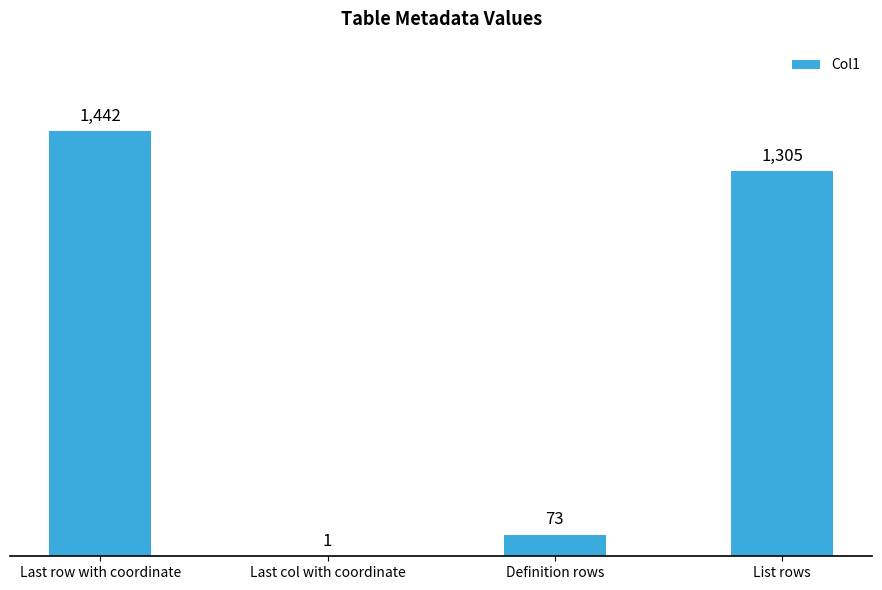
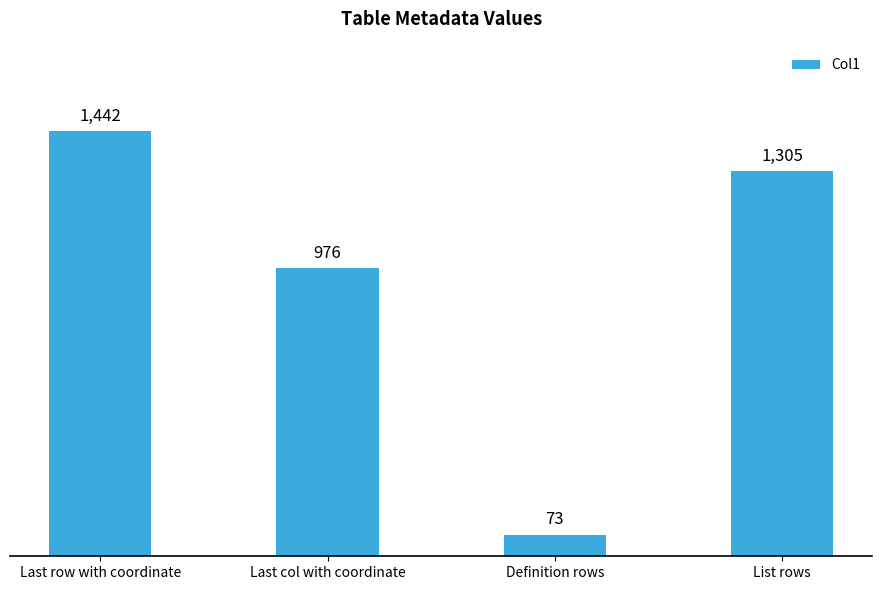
  {
    "Last row with coordinate": "1,442",
-   "Last col with coordinate": "1",
+   "Last col with coordinate": "976",
    "Definition rows": "73",
    "List rows": "1,305"
  }
